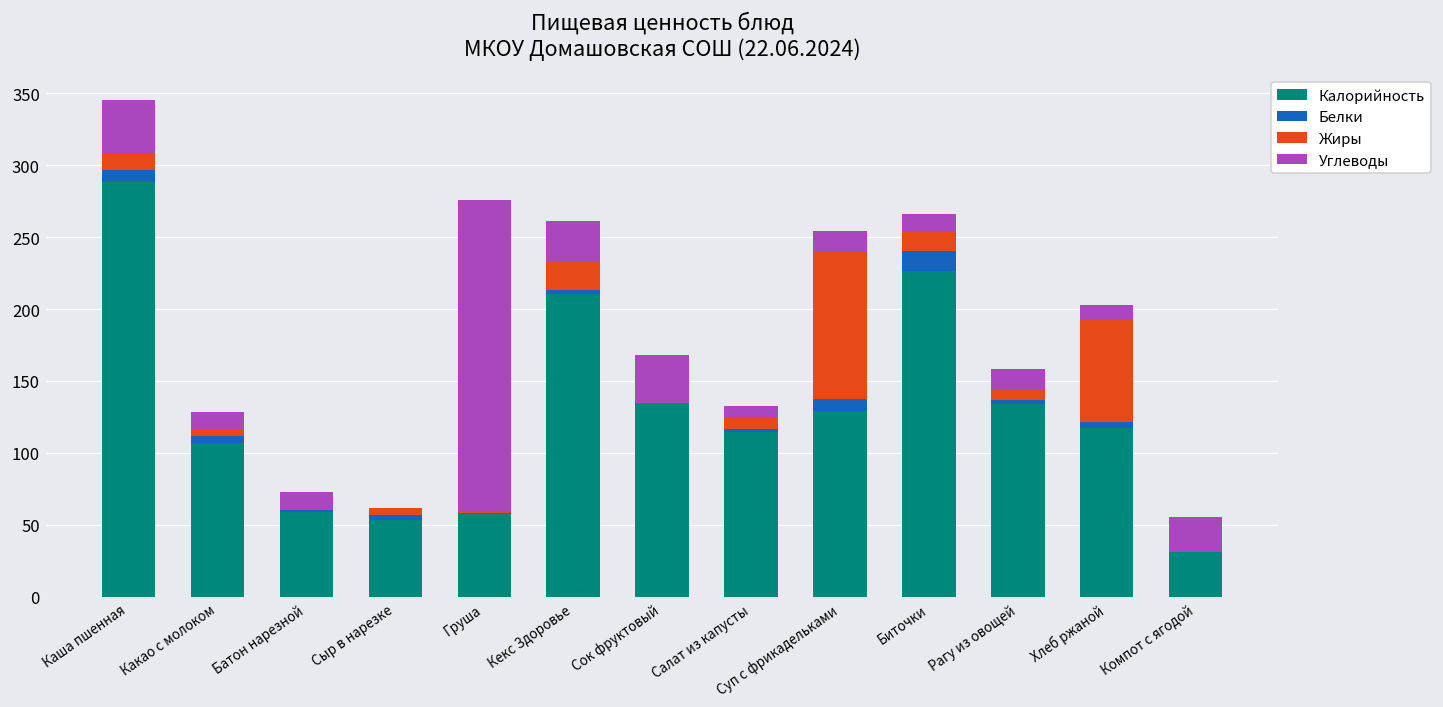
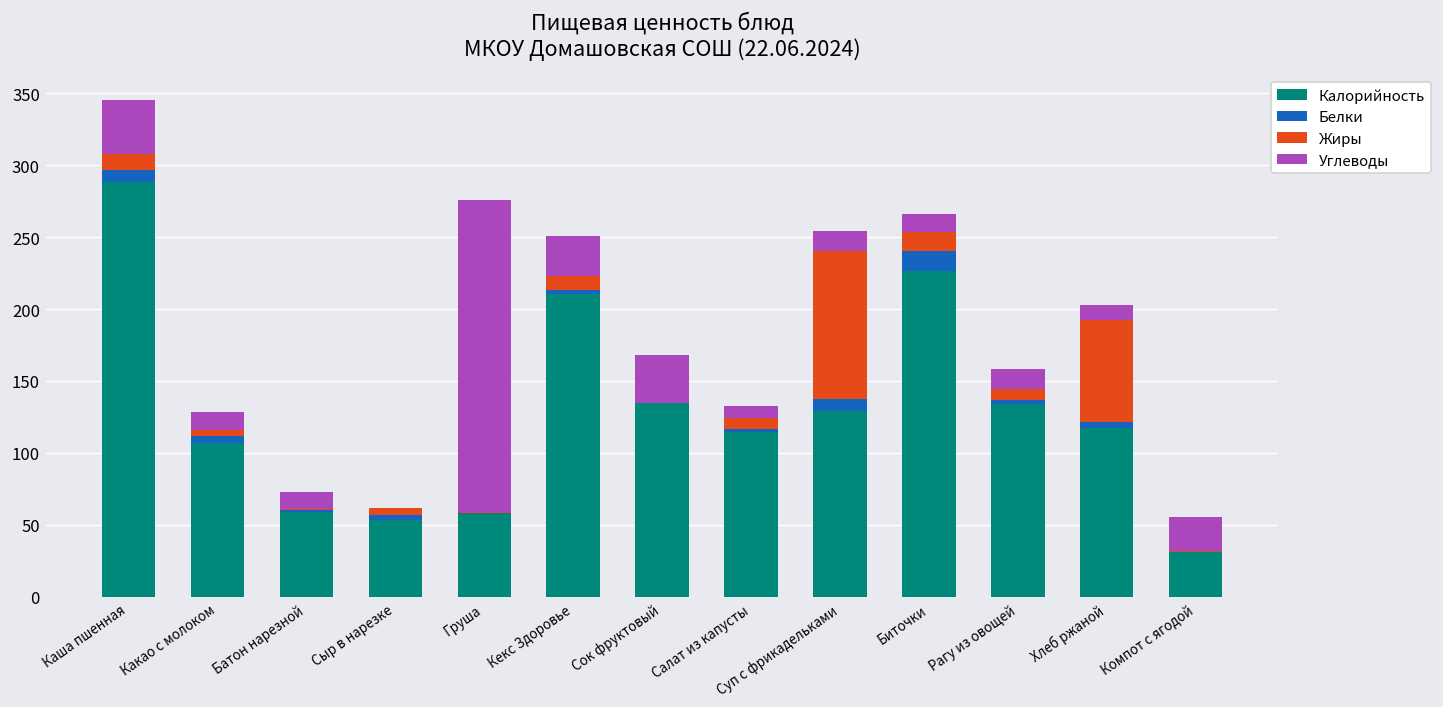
  {
    "Калорийность": {
      "Каша пшенная": 288,
      "Какао с молоком": 107,
      "Батон нарезной": 59,
      "Сыр в нарезке": 54,
      "Груша": 58,
      "Кекс Здоровье": 211,
      "Сок фруктовый": 134,
      "Салат из капусты": 114,
      "Суп с фрикадельками": 129,
      "Биточки": 226,
      "Рагу из овощей": 134,
      "Хлеб ржаной": 117,
      "Компот с ягодой": 31
    },
    "Белки": {
      "Каша пшенная": 8,
      "Какао с молоком": 5,
      "Сыр в нарезке": 4,
      "Кекс Здоровье": 3,
      "Суп с фрикадельками": 9,
      "Биточки": 14,
      "Рагу из овощей": 3,
      "Хлеб ржаной": 4
    },
    "Жиры": {
      "Каша пшенная": 12,
      "Какао с молоком": 4,
      "Сыр в нарезке": 4,
-     "Кекс Здоровье": 20,
+     "Кекс Здоровье": 10,
      "Сок фруктовый": 0,
      "Салат из капусты": 8,
      "Суп с фрикадельками": 103,
      "Биточки": 14,
      "Рагу из овощей": 8,
      "Хлеб ржаной": 71
    },
    "Углеводы": {
      "Каша пшенная": 38,
      "Какао с молоком": 12,
      "Батон нарезной": 12,
      "Сыр в нарезке": 0,
      "Груша": 217,
      "Кекс Здоровье": 28,
      "Сок фруктовый": 33,
      "Салат из капусты": 8,
      "Суп с фрикадельками": 14,
      "Биточки": 12,
      "Рагу из овощей": 14,
      "Хлеб ржаной": 10,
      "Компот с ягодой": 24
    }
  }
